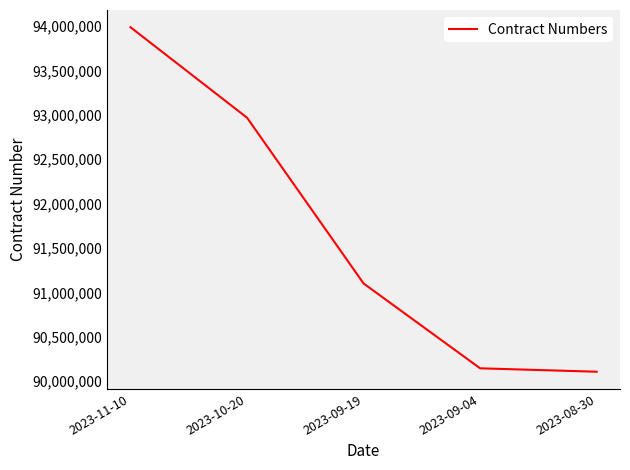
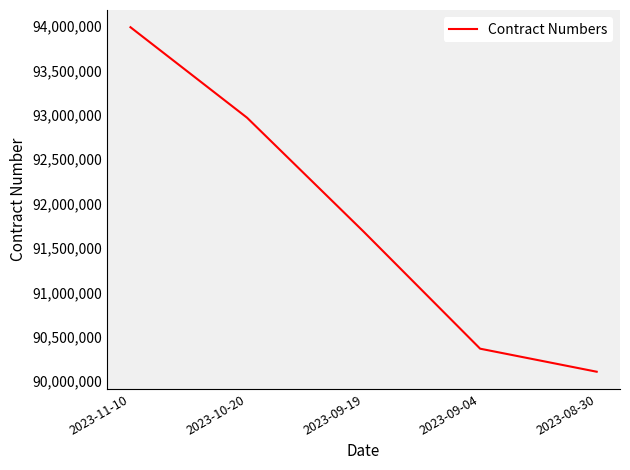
  {
    "2023-11-10": "94,000,000",
    "2023-10-20": "93,000,000",
-   "2023-09-19": "91,100,000",
-   "2023-09-04": "90,100,000",
+   "2023-09-19": "91,700,000",
+   "2023-09-04": "90,400,000",
    "2023-08-30": "90,100,000"
  }
